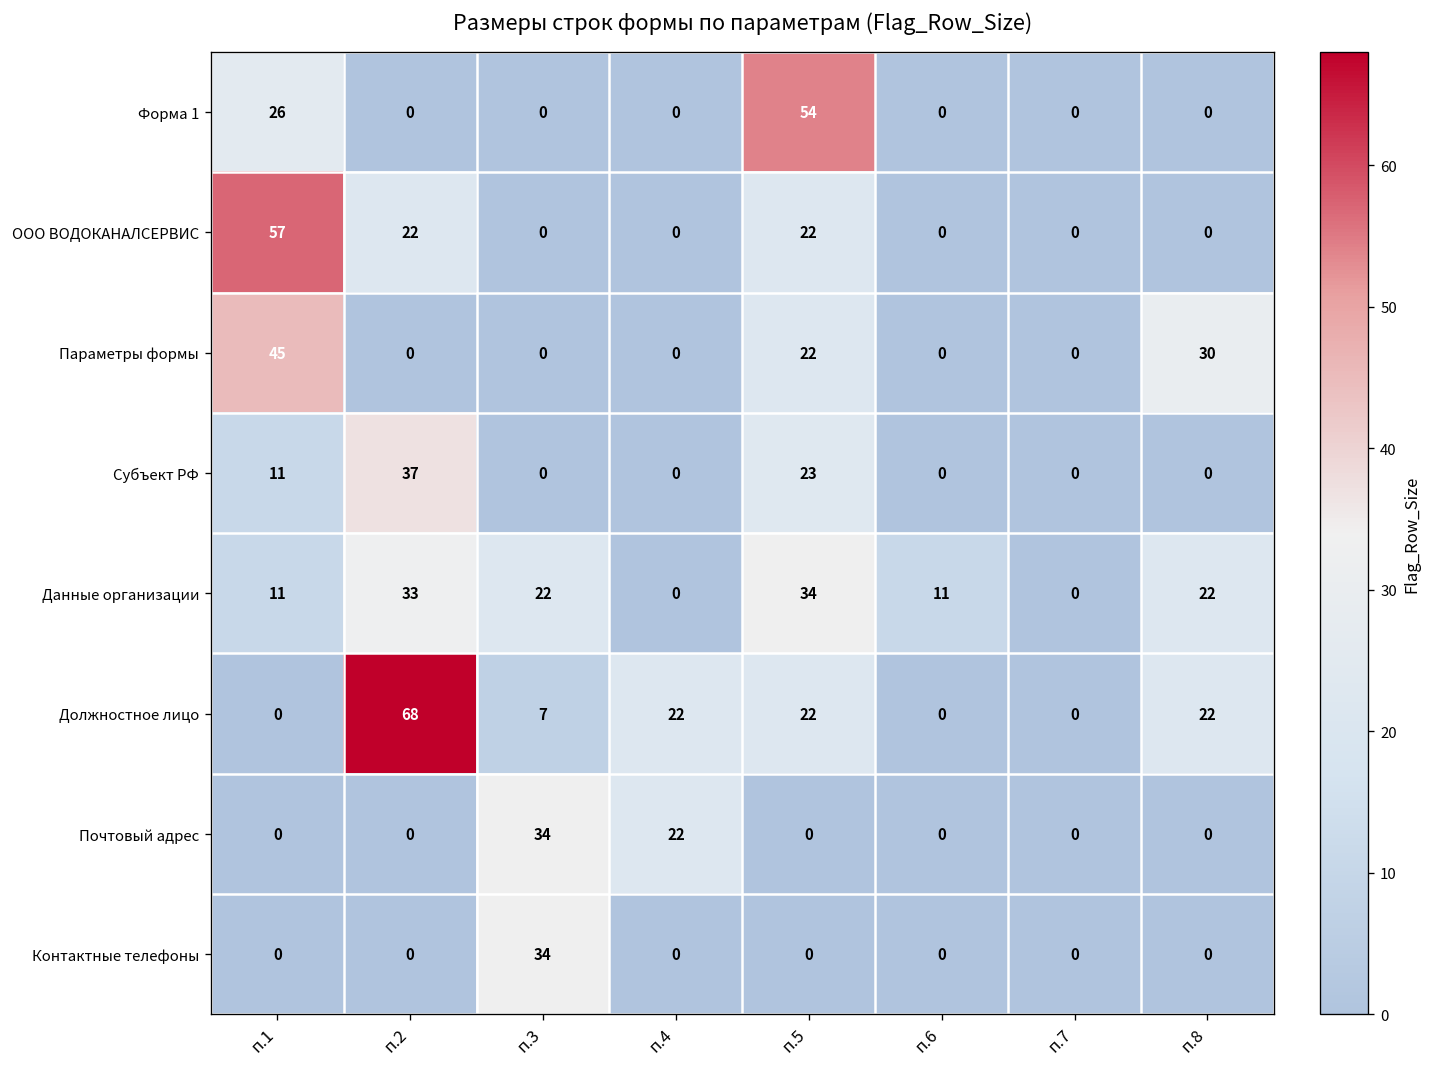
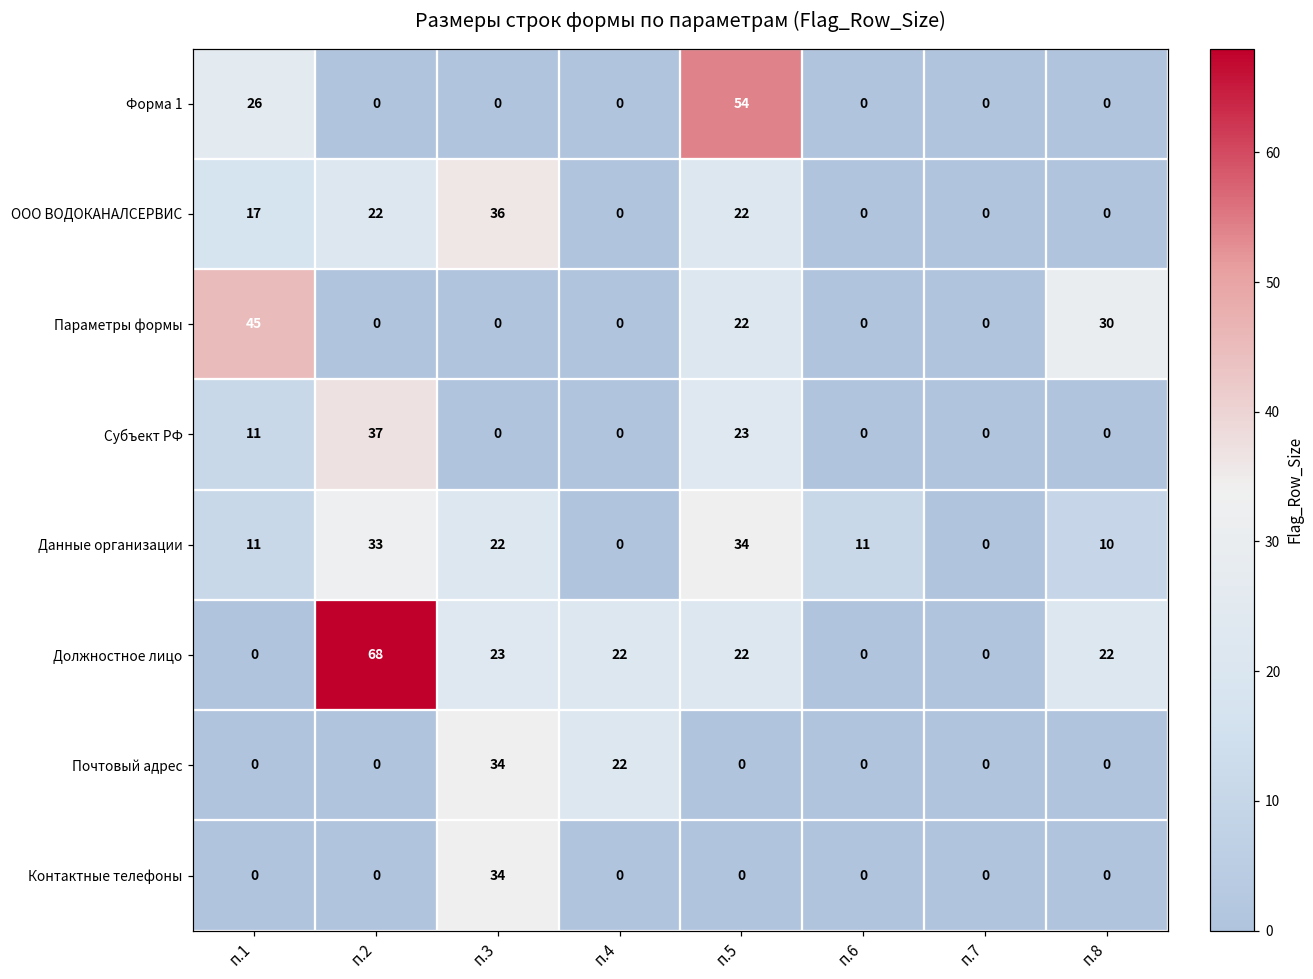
  {
    "Форма 1": {
      "п.1": 26,
      "п.2": 0,
      "п.3": 0,
      "п.4": 0,
      "п.5": 54,
      "п.6": 0,
      "п.7": 0,
      "п.8": 0
    },
    "ООО ВОДОКАНАЛСЕРВИС": {
-     "п.1": 57,
+     "п.1": 17,
      "п.2": 22,
-     "п.3": 0,
+     "п.3": 36,
      "п.4": 0,
      "п.5": 22,
      "п.6": 0,
      "п.7": 0,
      "п.8": 0
    },
    "Параметры формы": {
      "п.1": 45,
      "п.2": 0,
      "п.3": 0,
      "п.4": 0,
      "п.5": 22,
      "п.6": 0,
      "п.7": 0,
      "п.8": 30
    },
    "Субъект РФ": {
      "п.1": 11,
      "п.2": 37,
      "п.3": 0,
      "п.4": 0,
      "п.5": 23,
      "п.6": 0,
      "п.7": 0,
      "п.8": 0
    },
    "Данные организации": {
      "п.1": 11,
      "п.2": 33,
      "п.3": 22,
      "п.4": 0,
      "п.5": 34,
      "п.6": 11,
      "п.7": 0,
-     "п.8": 22
+     "п.8": 10
    },
    "Должностное лицо": {
      "п.1": 0,
      "п.2": 68,
-     "п.3": 7,
+     "п.3": 23,
      "п.4": 22,
      "п.5": 22,
      "п.6": 0,
      "п.7": 0,
      "п.8": 22
    },
    "Почтовый адрес": {
      "п.1": 0,
      "п.2": 0,
      "п.3": 34,
      "п.4": 22,
      "п.5": 0,
      "п.6": 0,
      "п.7": 0,
      "п.8": 0
    },
    "Контактные телефоны": {
      "п.1": 0,
      "п.2": 0,
      "п.3": 34,
      "п.4": 0,
      "п.5": 0,
      "п.6": 0,
      "п.7": 0,
      "п.8": 0
    }
  }
